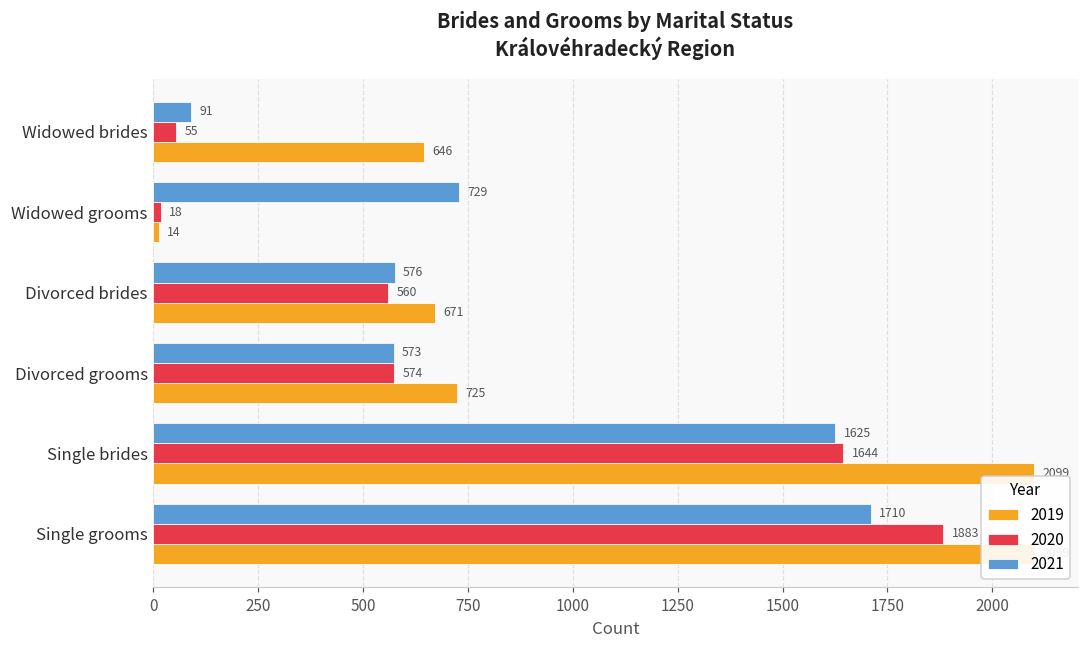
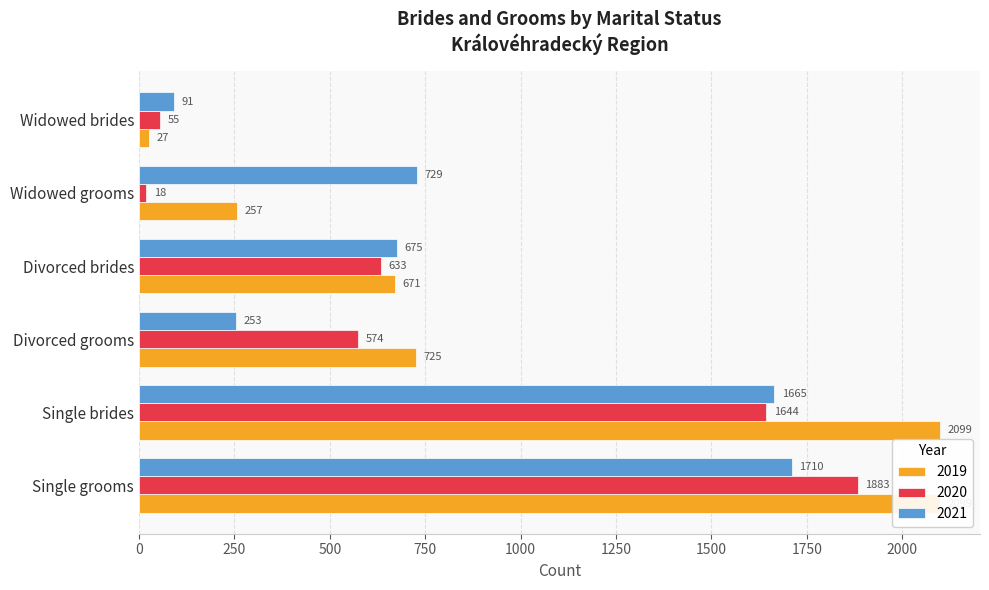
  {
    "2019": {
-     "Widowed brides": 646,
-     "Widowed grooms": 14,
+     "Widowed brides": 27,
+     "Widowed grooms": 257,
      "Divorced brides": 671,
      "Divorced grooms": 725,
      "Single brides": 2099
    },
    "2020": {
      "Widowed brides": 55,
      "Widowed grooms": 18,
-     "Divorced brides": 560,
+     "Divorced brides": 633,
      "Divorced grooms": 574,
      "Single brides": 1644,
      "Single grooms": 1883
    },
    "2021": {
      "Widowed brides": 91,
      "Widowed grooms": 729,
-     "Divorced brides": 576,
-     "Divorced grooms": 573,
-     "Single brides": 1625,
+     "Divorced brides": 675,
+     "Divorced grooms": 253,
+     "Single brides": 1665,
      "Single grooms": 1710
    }
  }
